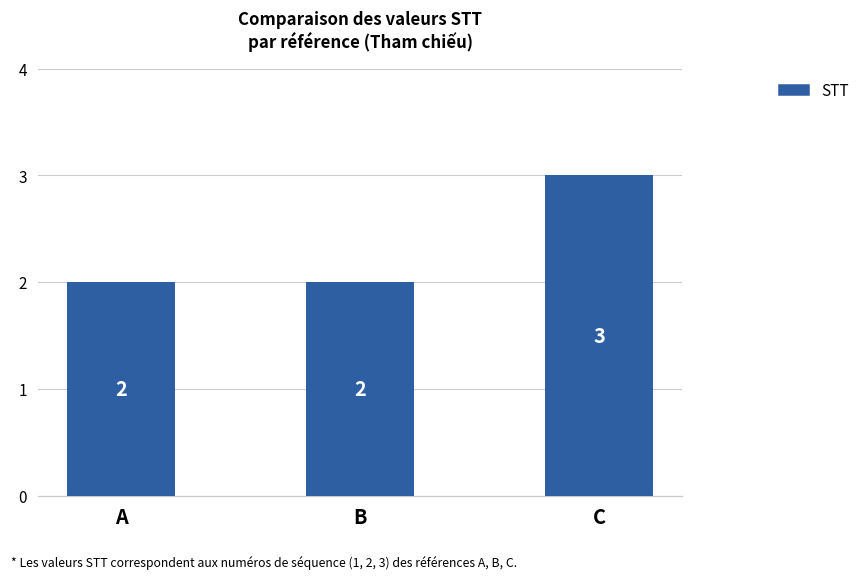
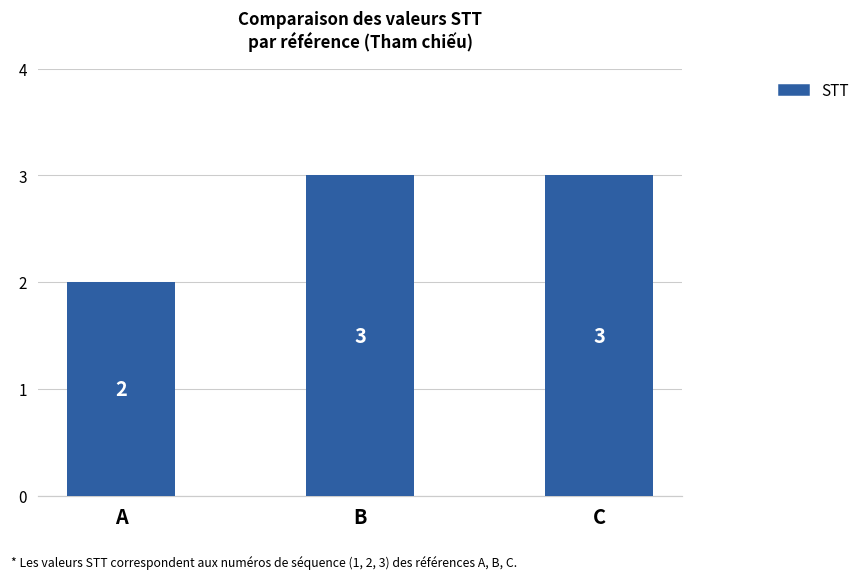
  {
    "A": 2,
-   "B": 2,
+   "B": 3,
    "C": 3
  }
